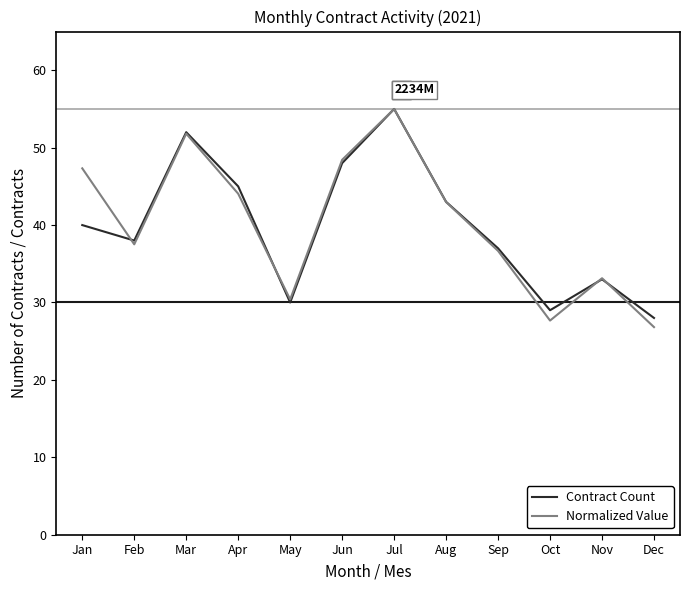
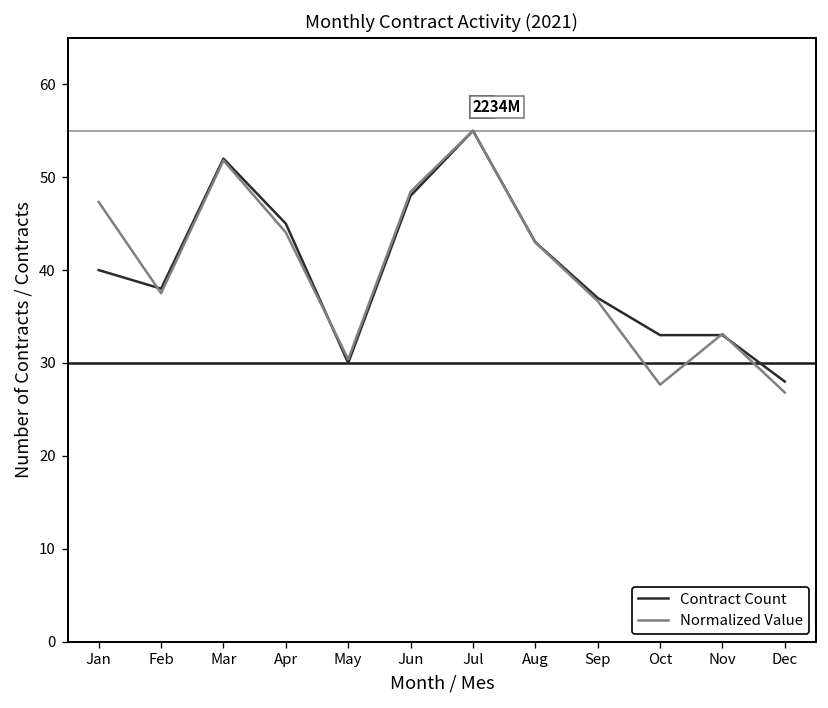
  {
    "Contract Count": {
      "Jan": 40,
      "Feb": 38,
      "Apr": 45,
      "May": 30,
      "Jun": 48,
      "Sep": 37,
-     "Oct": 29,
+     "Oct": 33,
      "Dec": 28
    },
    "Normalized Value": {
      "Jan": 47,
      "Feb": 38,
      "Apr": 44,
      "May": 30,
      "Jun": 48,
      "Sep": 37,
      "Oct": 28,
      "Dec": 27
    }
  }
